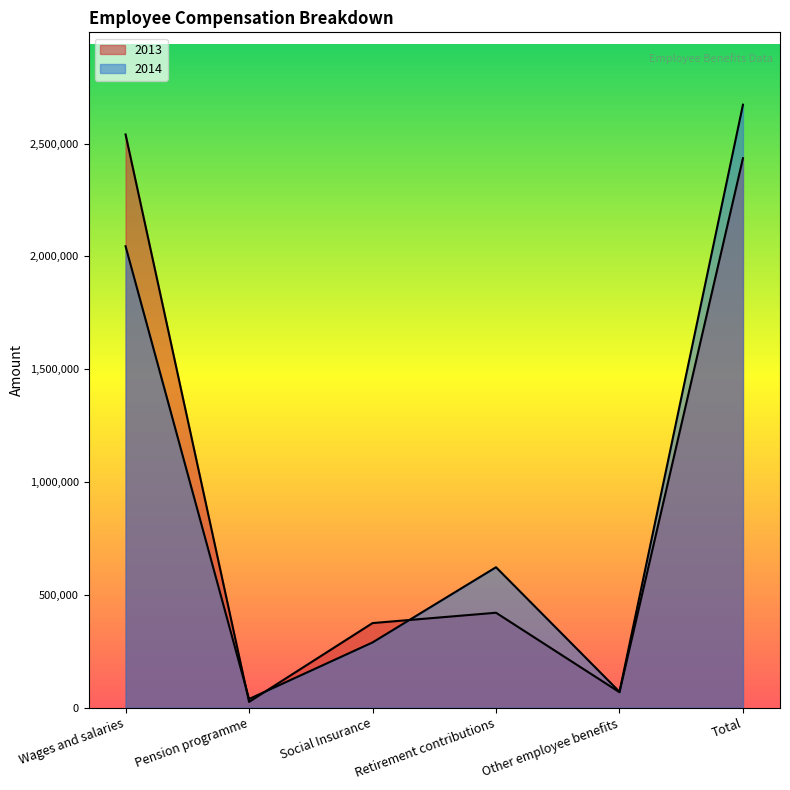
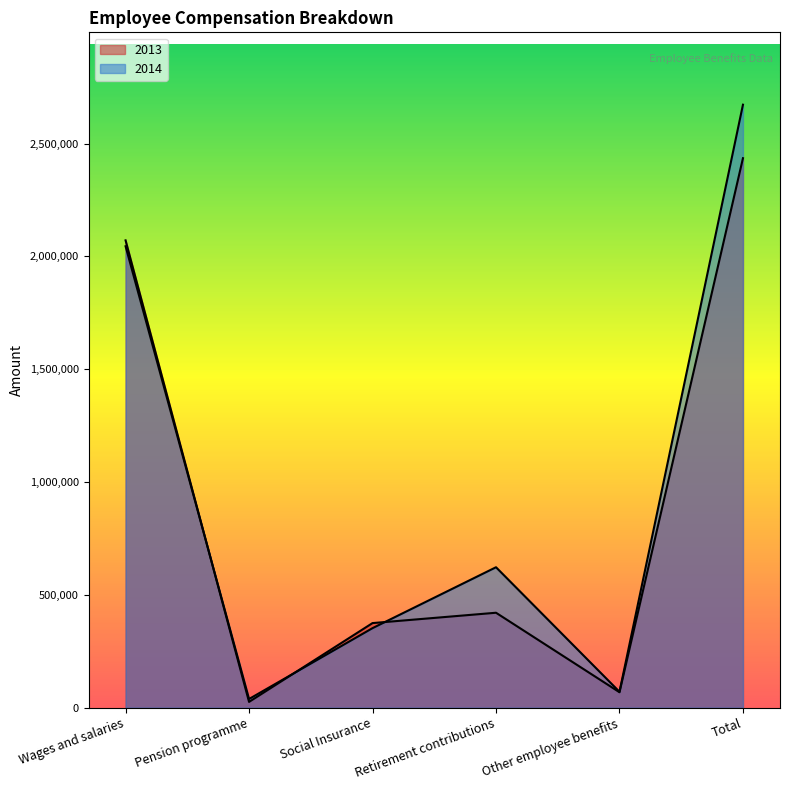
  {
    "2013": {
-     "Wages and salaries": "2,540,000",
+     "Wages and salaries": "2,070,000",
      "Pension programme": "30,000",
      "Social Insurance": "380,000",
      "Retirement contributions": "420,000",
      "Total": "2,440,000"
    },
    "2014": {
      "Wages and salaries": "2,050,000",
      "Pension programme": "40,000",
-     "Social Insurance": "290,000",
+     "Social Insurance": "350,000",
      "Retirement contributions": "620,000",
      "Total": "2,670,000"
    }
  }
